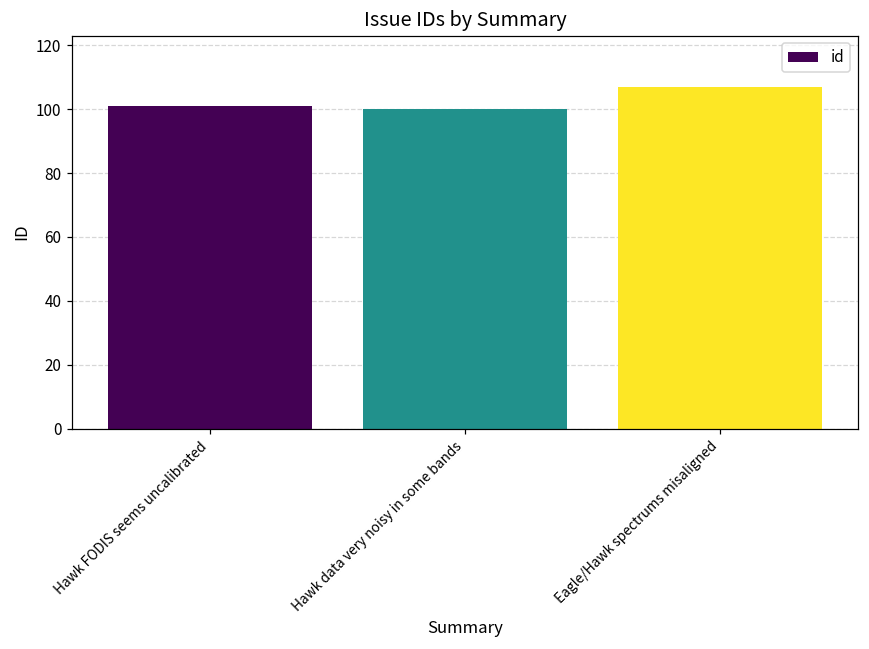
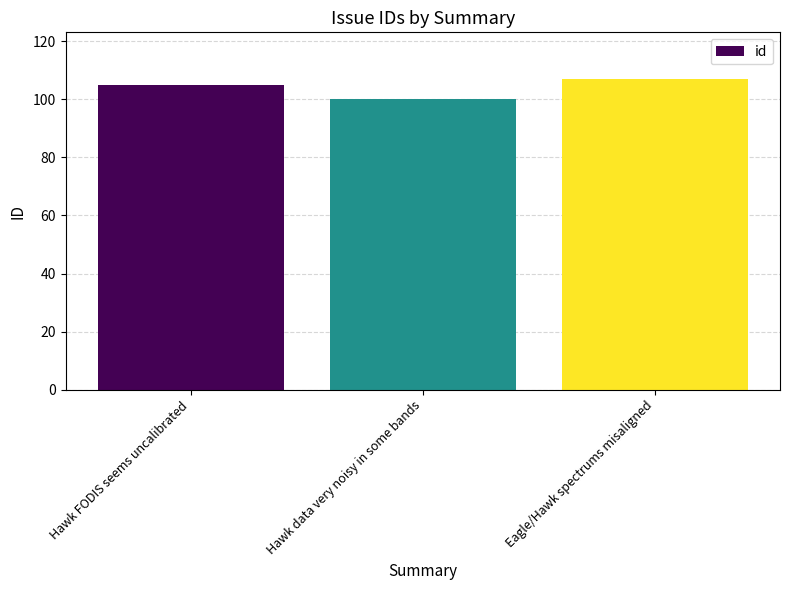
  {
-   "Hawk FODIS seems uncalibrated": 101,
+   "Hawk FODIS seems uncalibrated": 105,
    "Hawk data very noisy in some bands": 100,
    "Eagle/Hawk spectrums misaligned": 107
  }
